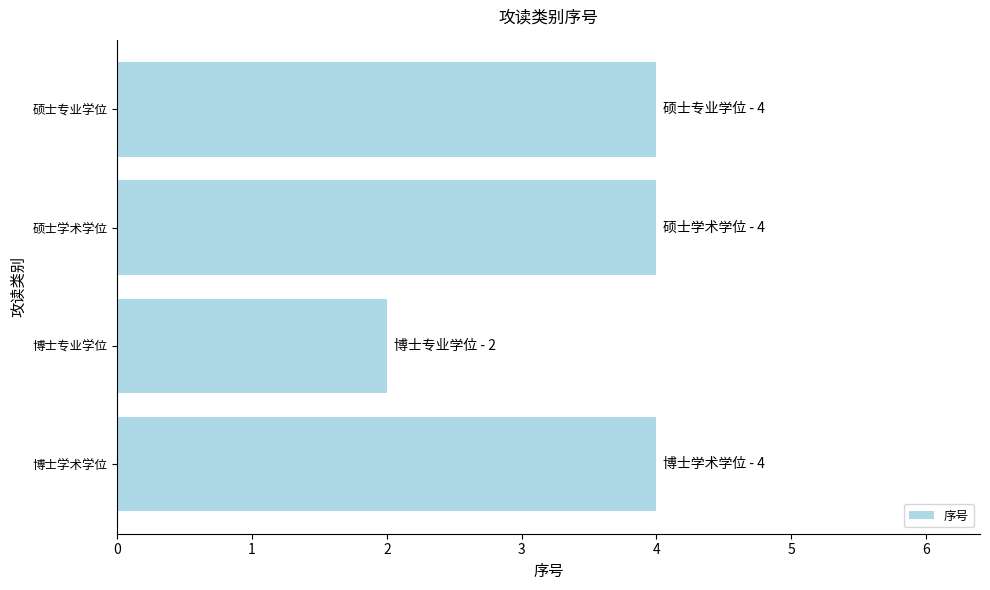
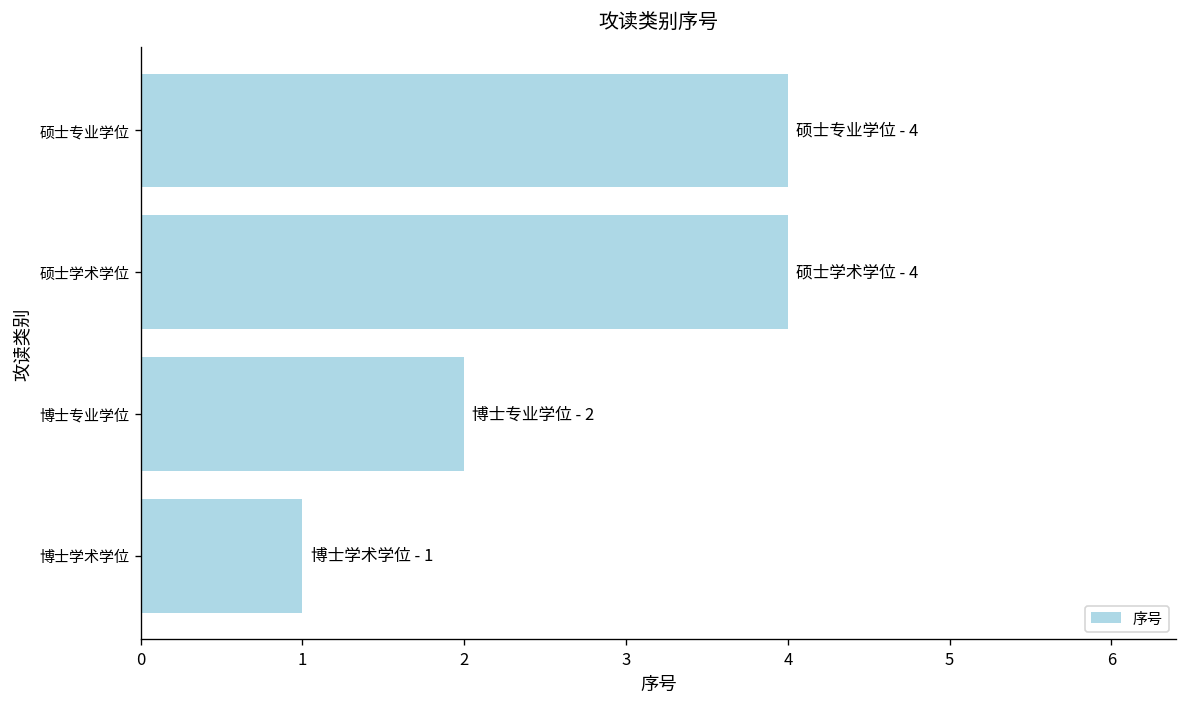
  {
    "硕士专业学位": 4,
    "硕士学术学位": 4,
    "博士专业学位": 2,
-   "博士学术学位": 4
+   "博士学术学位": 1
  }
